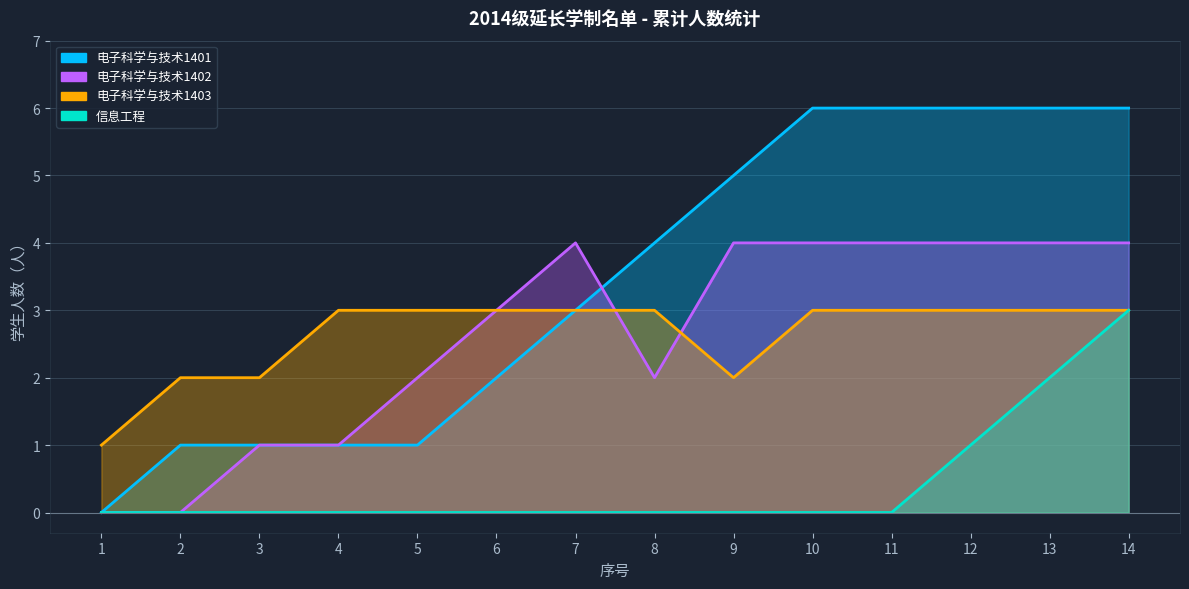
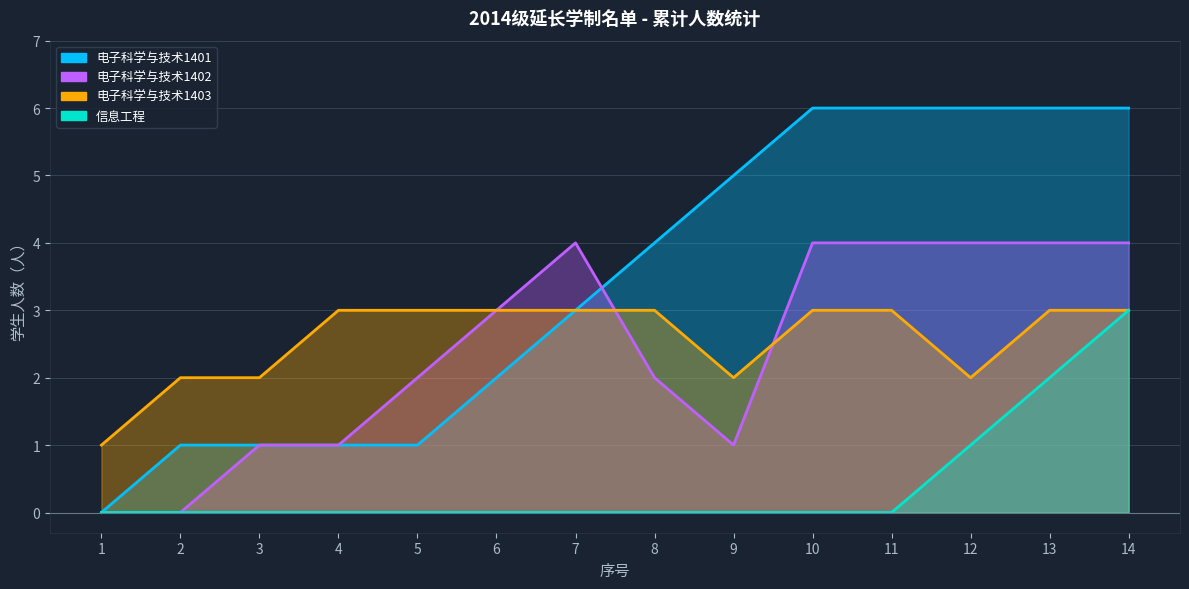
  {
    "电子科学与技术1402": {
      "5": 2,
      "7": 4,
      "8": 2,
-     "9": 4,
+     "9": 1,
      "10": 4,
      "11": 4,
      "12": 4,
      "13": 4,
      "14": 4
    },
    "电子科学与技术1403": {
      "1": 1,
      "2": 2,
      "3": 2,
      "4": 3,
      "5": 3,
      "8": 3,
      "9": 2,
      "10": 3,
      "11": 3,
-     "12": 3,
+     "12": 2,
      "13": 3
    }
  }
